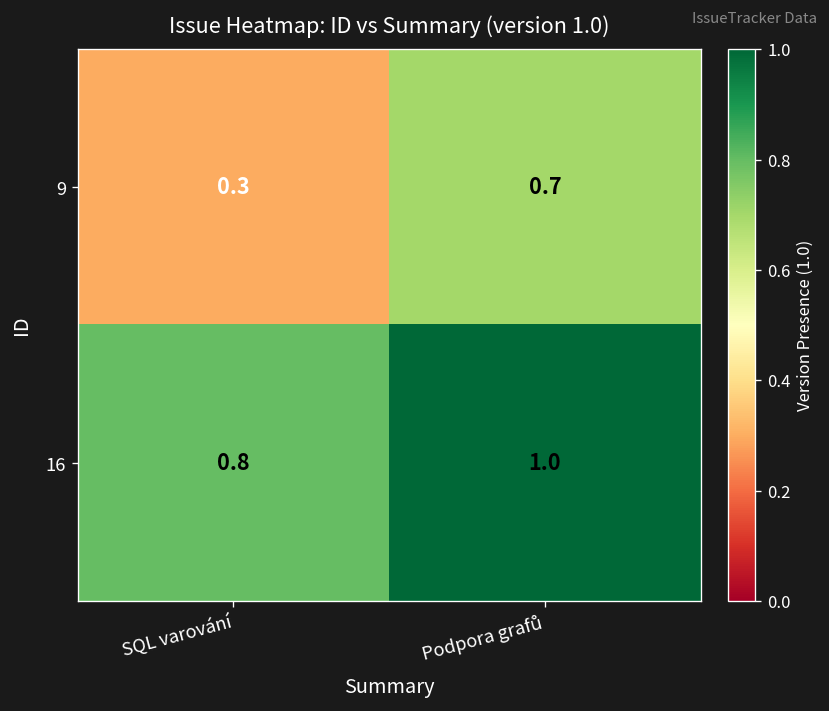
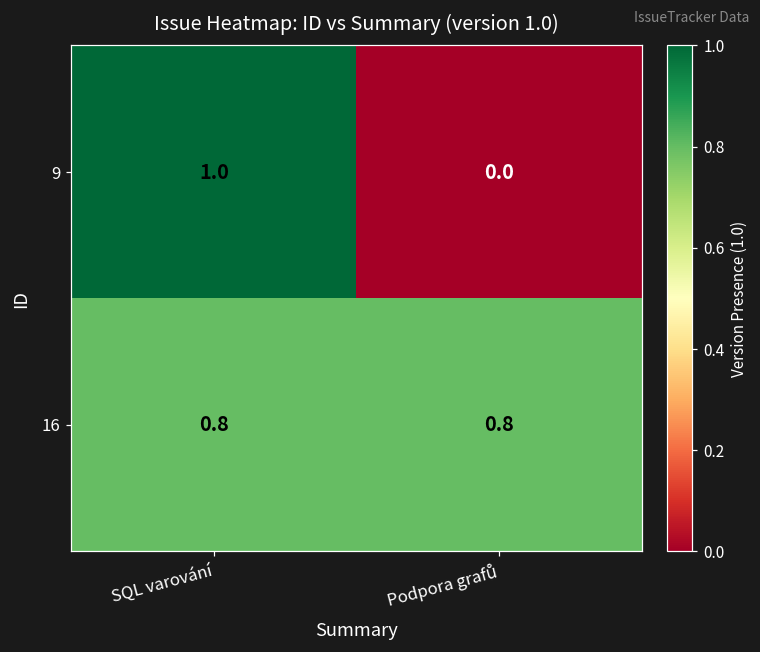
  {
    "9": {
-     "SQL varování": 0.3,
-     "Podpora grafů": 0.7
+     "SQL varování": 1.0,
+     "Podpora grafů": 0.0
    },
    "16": {
      "SQL varování": 0.8,
-     "Podpora grafů": 1.0
+     "Podpora grafů": 0.8
    }
  }
